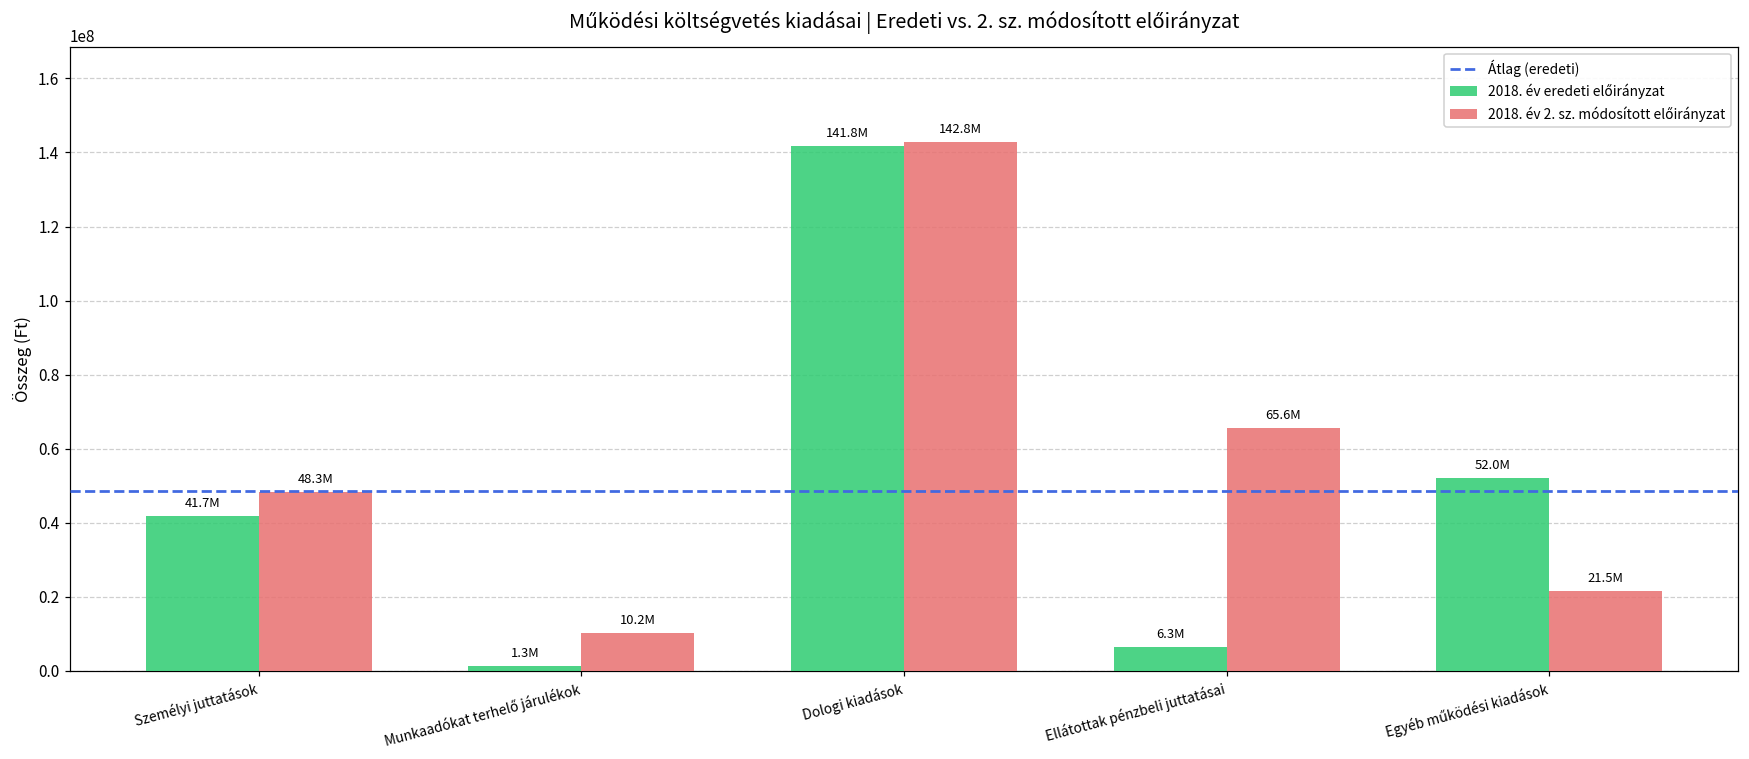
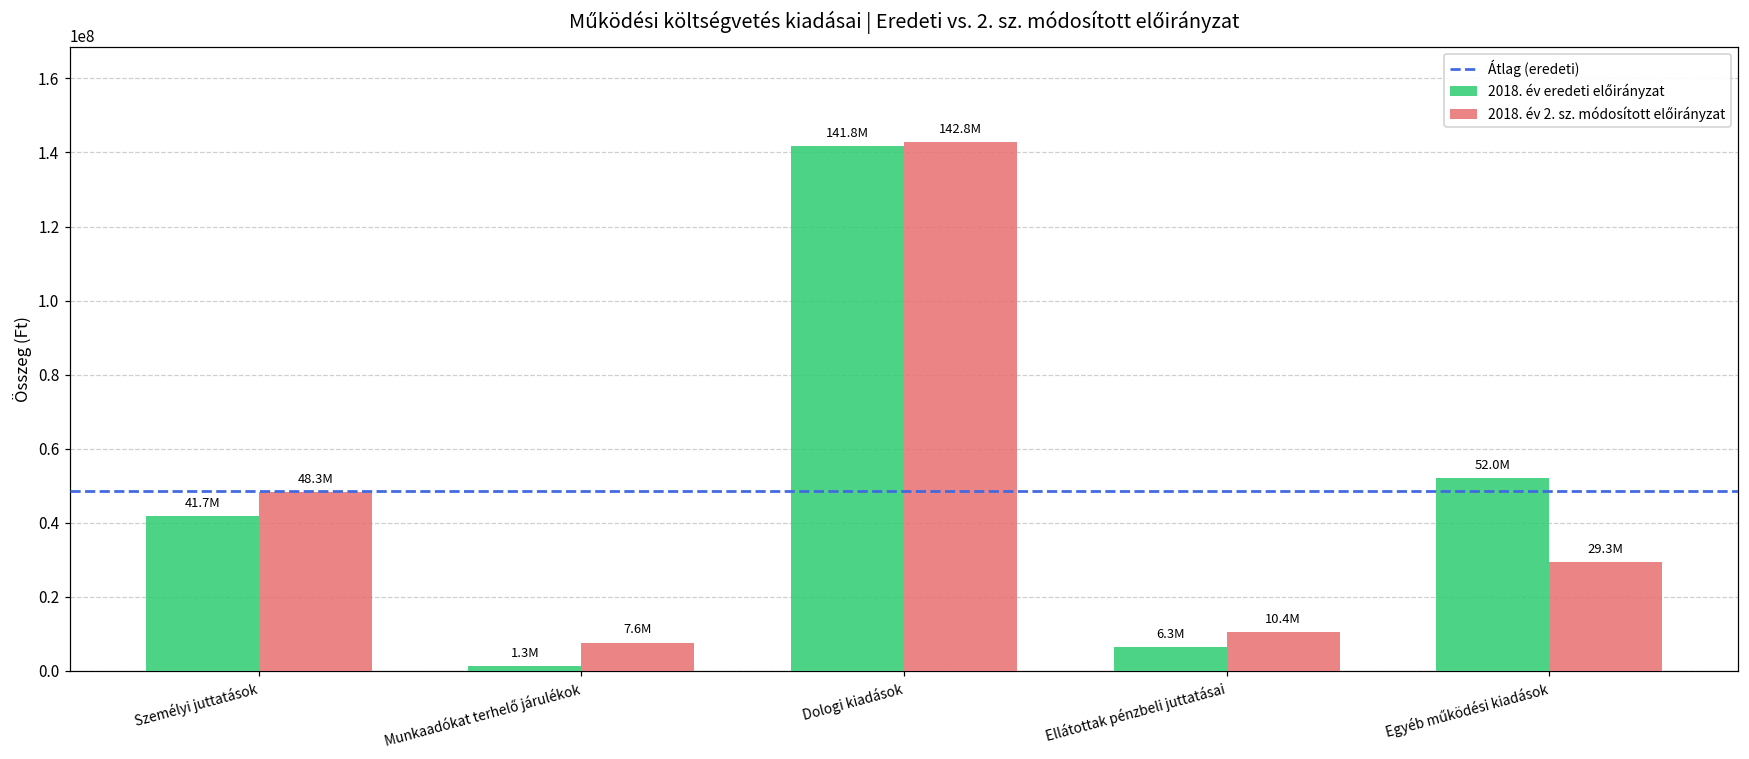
  {
    "2018. év eredeti előirányzat": {
      "Személyi juttatások": "41.7M",
      "Munkaadókat terhelő járulékok": "1.3M",
      "Dologi kiadások": "141.8M",
      "Ellátottak pénzbeli juttatásai": "6.3M",
      "Egyéb működési kiadások": "52.0M"
    },
    "2018. év 2. sz. módosított előirányzat": {
      "Személyi juttatások": "48.3M",
-     "Munkaadókat terhelő járulékok": "10.2M",
+     "Munkaadókat terhelő járulékok": "7.6M",
      "Dologi kiadások": "142.8M",
-     "Ellátottak pénzbeli juttatásai": "65.6M",
-     "Egyéb működési kiadások": "21.5M"
+     "Ellátottak pénzbeli juttatásai": "10.4M",
+     "Egyéb működési kiadások": "29.3M"
    }
  }
